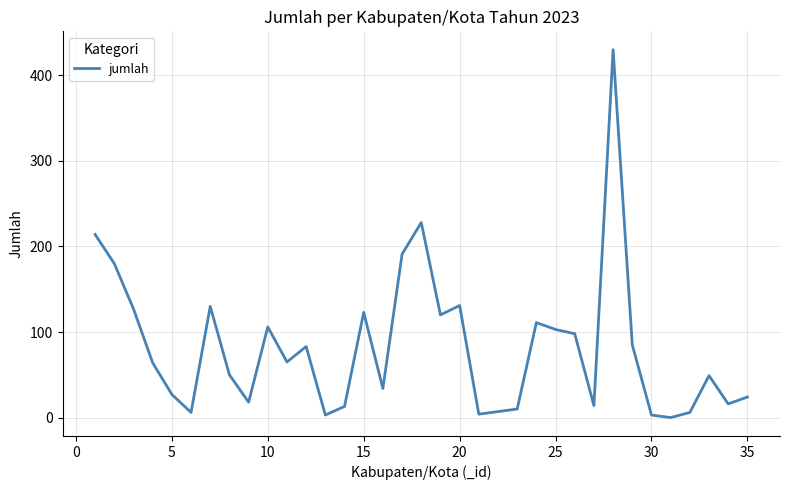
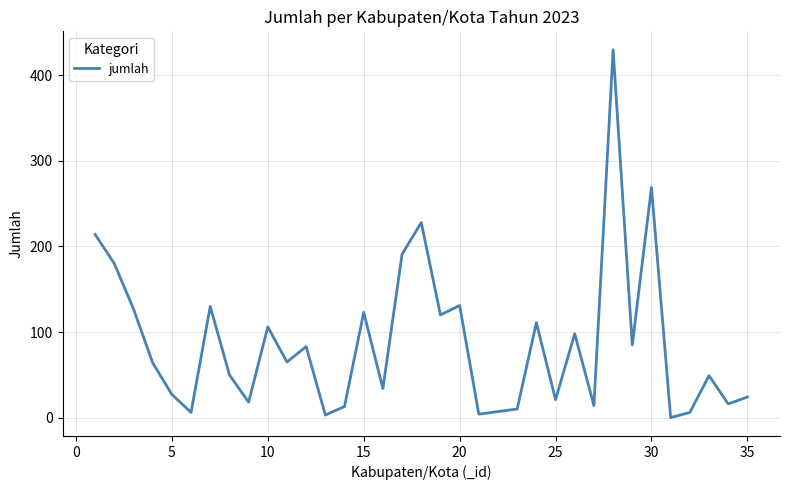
  {
    "5": 30,
    "10": 110,
    "15": 120,
    "20": 130,
-   "25": 100,
-   "30": 0,
+   "25": 20,
+   "30": 270,
    "35": 20
  }
